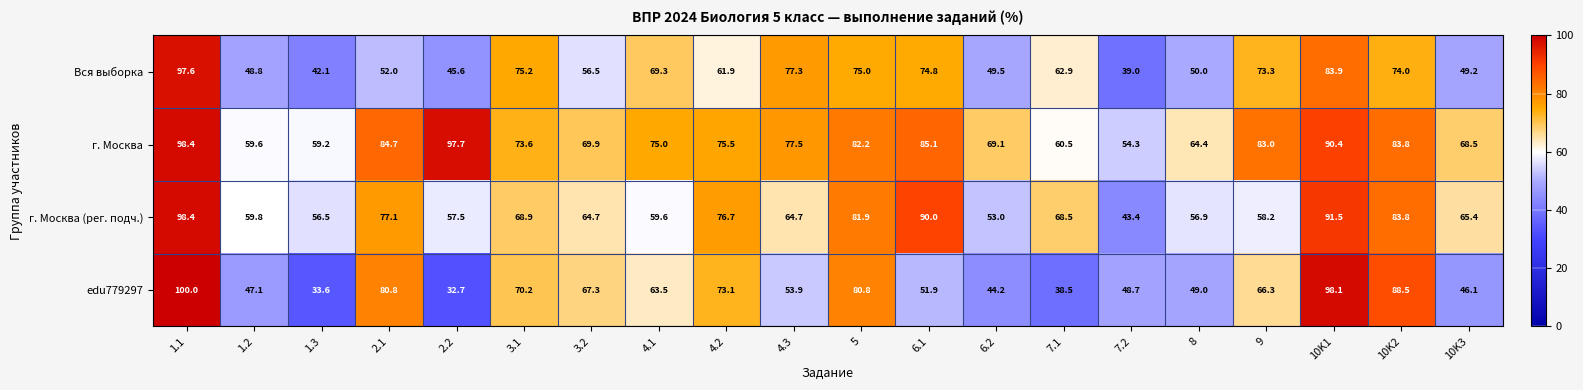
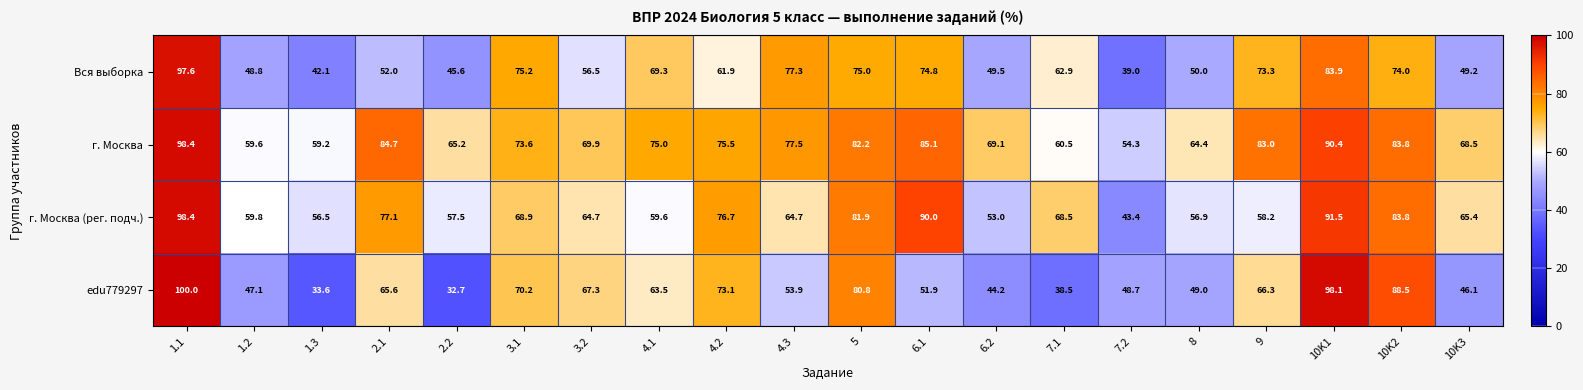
  {
    "Вся выборка": {
      "1.1": 97.6,
      "1.2": 48.8,
      "1.3": 42.1,
      "2.1": 52.0,
      "2.2": 45.6,
      "3.1": 75.2,
      "3.2": 56.5,
      "4.1": 69.3,
      "4.2": 61.9,
      "4.3": 77.3,
      "5": 75.0,
      "6.1": 74.8,
      "6.2": 49.5,
      "7.1": 62.9,
      "7.2": 39.0,
      "8": 50.0,
      "9": 73.3,
      "10K1": 83.9,
      "10K2": 74.0,
      "10K3": 49.2
    },
    "г. Москва": {
      "1.1": 98.4,
      "1.2": 59.6,
      "1.3": 59.2,
      "2.1": 84.7,
-     "2.2": 97.7,
+     "2.2": 65.2,
      "3.1": 73.6,
      "3.2": 69.9,
      "4.1": 75.0,
      "4.2": 75.5,
      "4.3": 77.5,
      "5": 82.2,
      "6.1": 85.1,
      "6.2": 69.1,
      "7.1": 60.5,
      "7.2": 54.3,
      "8": 64.4,
      "9": 83.0,
      "10K1": 90.4,
      "10K2": 83.8,
      "10K3": 68.5
    },
    "г. Москва (рег. подч.)": {
      "1.1": 98.4,
      "1.2": 59.8,
      "1.3": 56.5,
      "2.1": 77.1,
      "2.2": 57.5,
      "3.1": 68.9,
      "3.2": 64.7,
      "4.1": 59.6,
      "4.2": 76.7,
      "4.3": 64.7,
      "5": 81.9,
      "6.1": 90.0,
      "6.2": 53.0,
      "7.1": 68.5,
      "7.2": 43.4,
      "8": 56.9,
      "9": 58.2,
      "10K1": 91.5,
      "10K2": 83.8,
      "10K3": 65.4
    },
    "edu779297": {
      "1.1": 100.0,
      "1.2": 47.1,
      "1.3": 33.6,
-     "2.1": 80.8,
+     "2.1": 65.6,
      "2.2": 32.7,
      "3.1": 70.2,
      "3.2": 67.3,
      "4.1": 63.5,
      "4.2": 73.1,
      "4.3": 53.9,
      "5": 80.8,
      "6.1": 51.9,
      "6.2": 44.2,
      "7.1": 38.5,
      "7.2": 48.7,
      "8": 49.0,
      "9": 66.3,
      "10K1": 98.1,
      "10K2": 88.5,
      "10K3": 46.1
    }
  }
